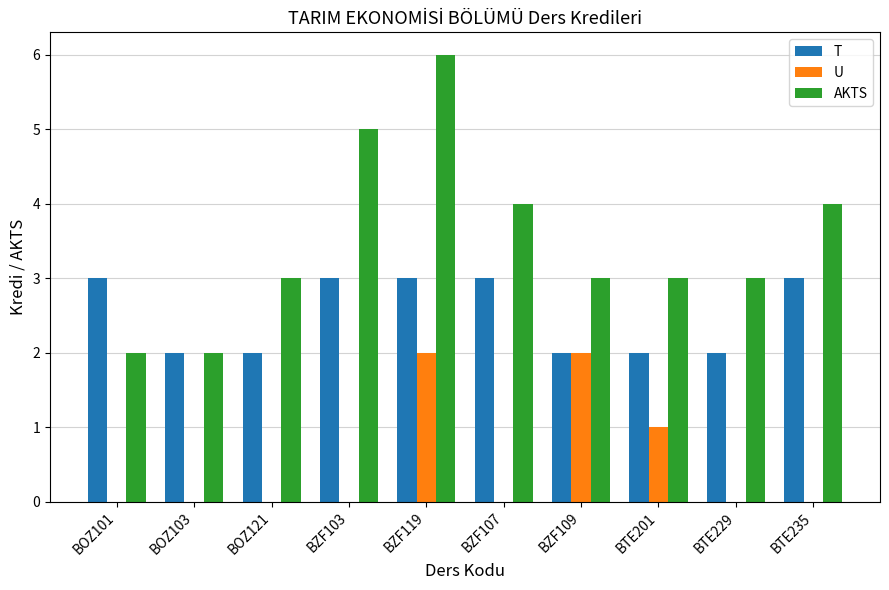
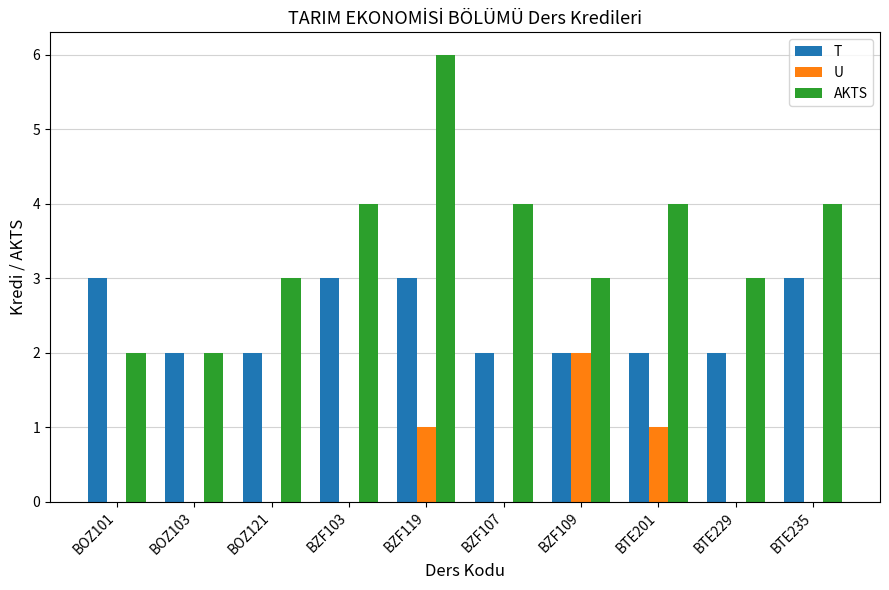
  {
    "T": {
      "BOZ101": 3,
      "BOZ103": 2,
      "BOZ121": 2,
      "BZF103": 3,
      "BZF119": 3,
-     "BZF107": 3,
+     "BZF107": 2,
      "BZF109": 2,
      "BTE201": 2,
      "BTE229": 2,
      "BTE235": 3
    },
    "U": {
      "BOZ101": 0,
      "BOZ103": 0,
      "BOZ121": 0,
      "BZF103": 0,
-     "BZF119": 2,
+     "BZF119": 1,
      "BZF107": 0,
      "BZF109": 2,
      "BTE201": 1,
      "BTE229": 0,
      "BTE235": 0
    },
    "AKTS": {
      "BOZ101": 2,
      "BOZ103": 2,
      "BOZ121": 3,
-     "BZF103": 5,
+     "BZF103": 4,
      "BZF119": 6,
      "BZF107": 4,
      "BZF109": 3,
-     "BTE201": 3,
+     "BTE201": 4,
      "BTE229": 3,
      "BTE235": 4
    }
  }
